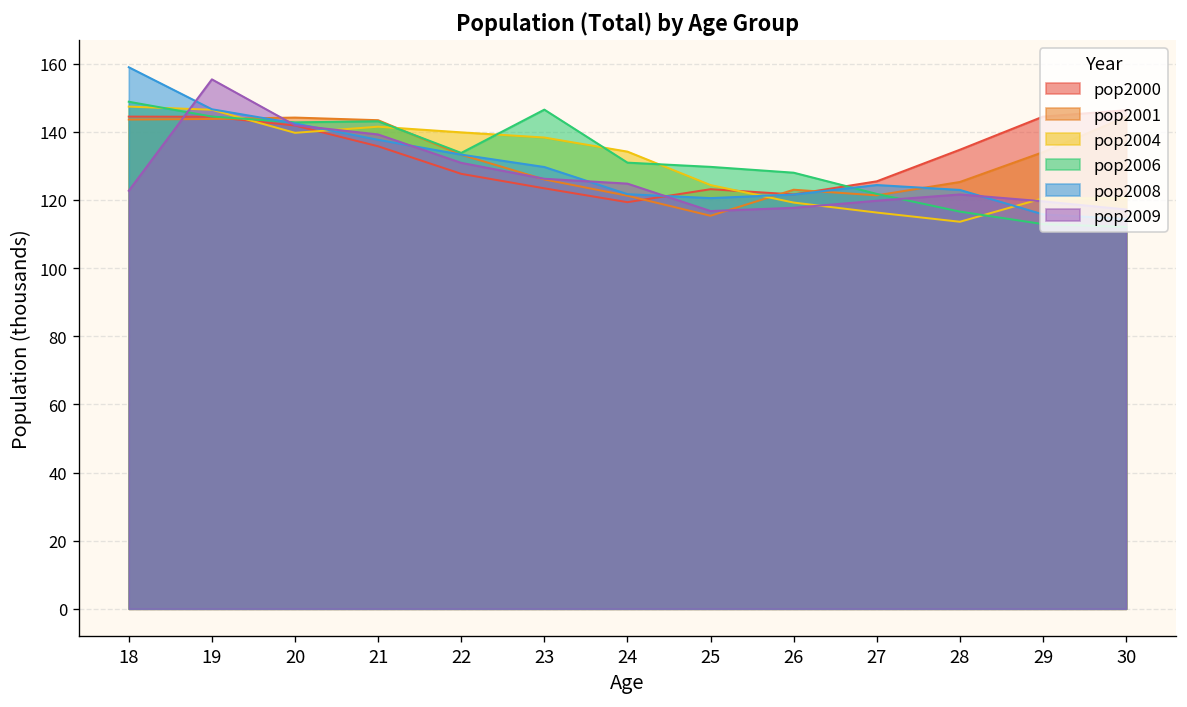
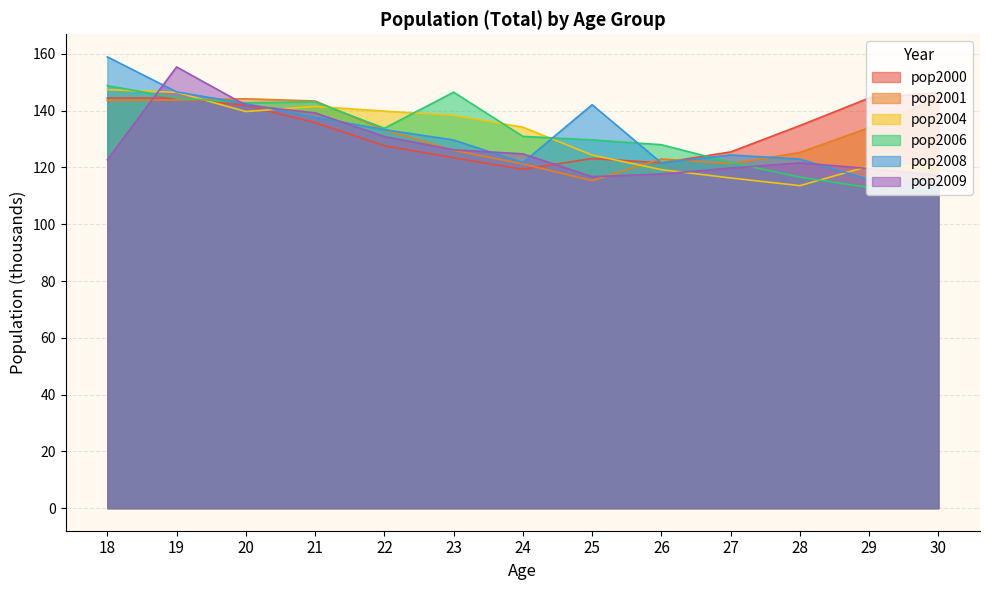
  {
    "pop2004": {
      "18": 147,
      "20": 140,
      "21": 141,
      "22": 140,
      "23": 138,
      "24": 134,
      "25": 124,
      "26": 119,
      "27": 116,
      "28": 114
    },
    "pop2006": {
      "18": 149,
      "23": 147,
      "24": 131,
      "25": 130,
      "26": 128,
      "28": 117
    },
    "pop2008": {
      "18": 159,
      "21": 138,
      "23": 130,
-     "25": 121,
+     "25": 142,
      "27": 124,
      "28": 123
    },
    "pop2009": {
      "18": 123,
      "19": 155,
      "21": 139,
      "22": 131,
      "24": 125,
      "25": 117,
      "26": 118,
      "27": 120,
      "28": 122
    }
  }
